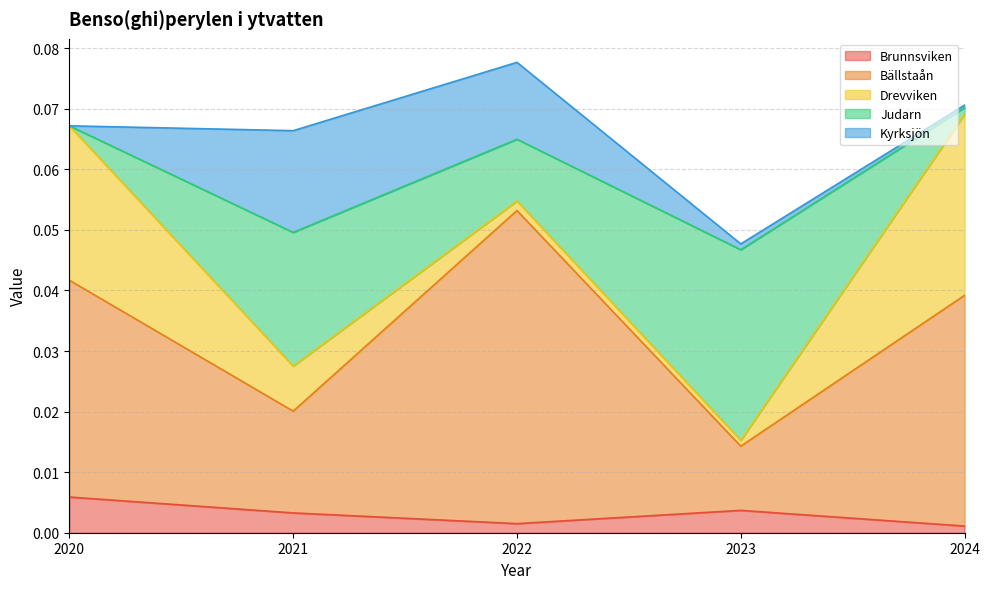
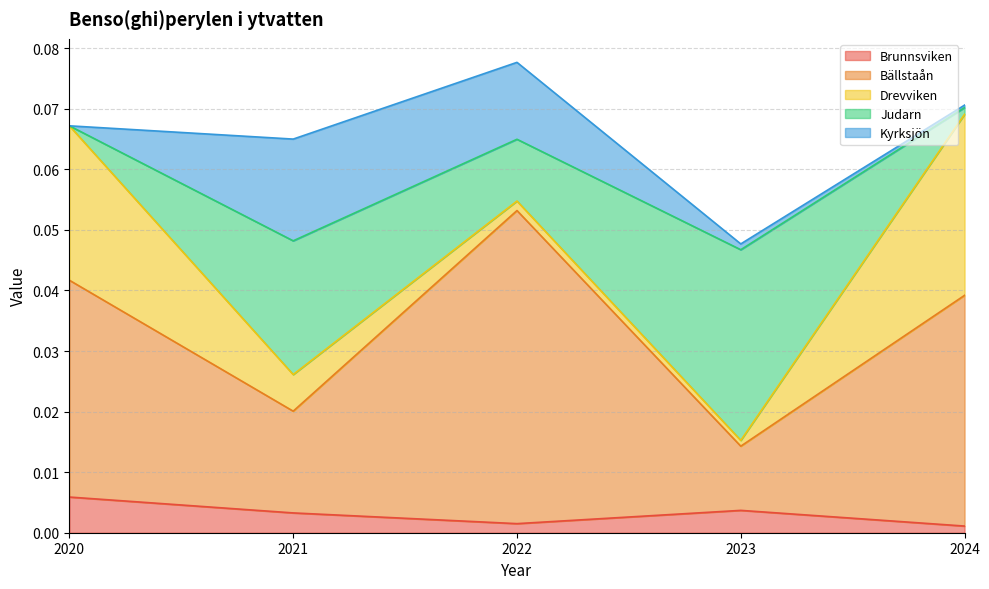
  {
    "Drevviken": {
-     "2021": 0.007,
+     "2021": 0.006,
      "2022": 0.002,
      "2023": 0.001,
      "2024": 0.030
    },
    "Judarn": {
      "2021": 0.022,
      "2022": 0.010,
      "2023": 0.031
    },
    "Kyrksjön": {
      "2021": 0.017,
      "2022": 0.013,
      "2023": 0.001
    }
  }
